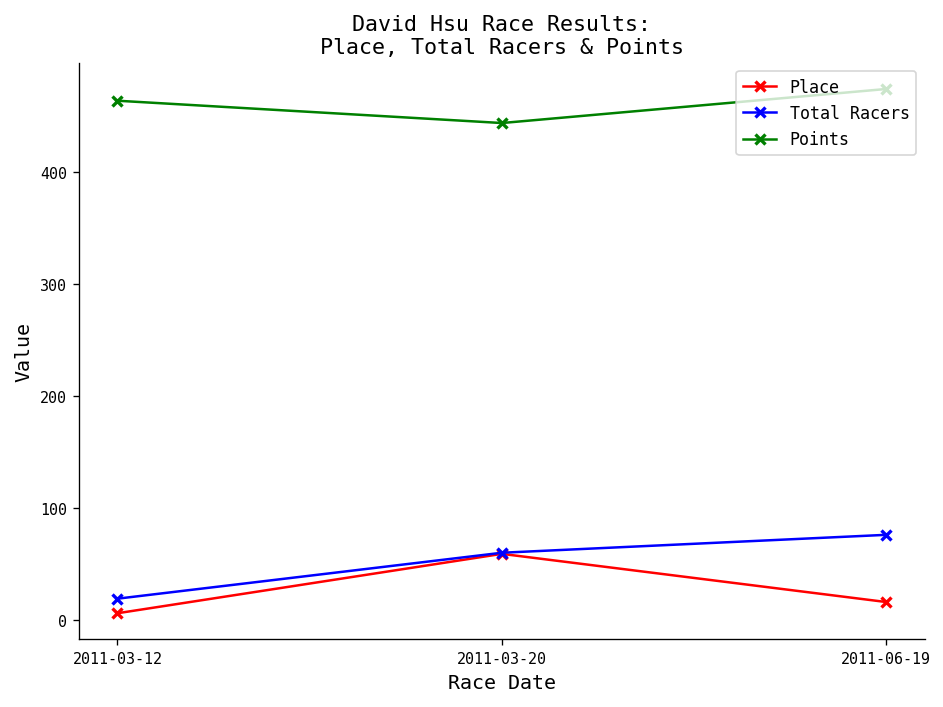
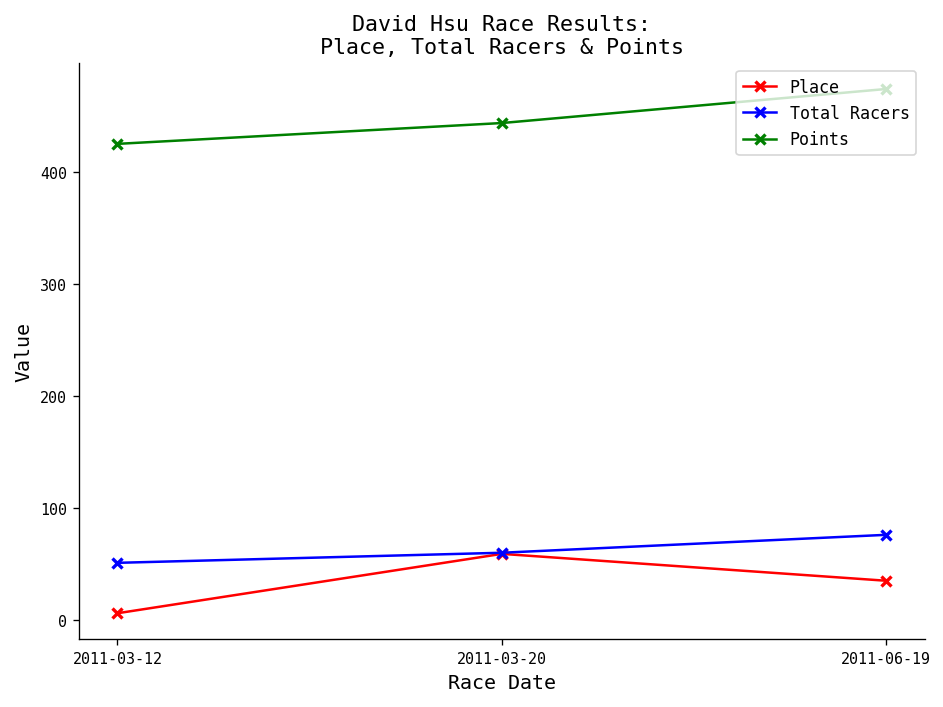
  {
    "Place": {
      "2011-03-12": 10,
-     "2011-06-19": 20
+     "2011-06-19": 40
    },
    "Total Racers": {
-     "2011-03-12": 20,
+     "2011-03-12": 50,
      "2011-06-19": 80
    },
    "Points": {
-     "2011-03-12": 460,
+     "2011-03-12": 420,
      "2011-03-20": 440
    }
  }
